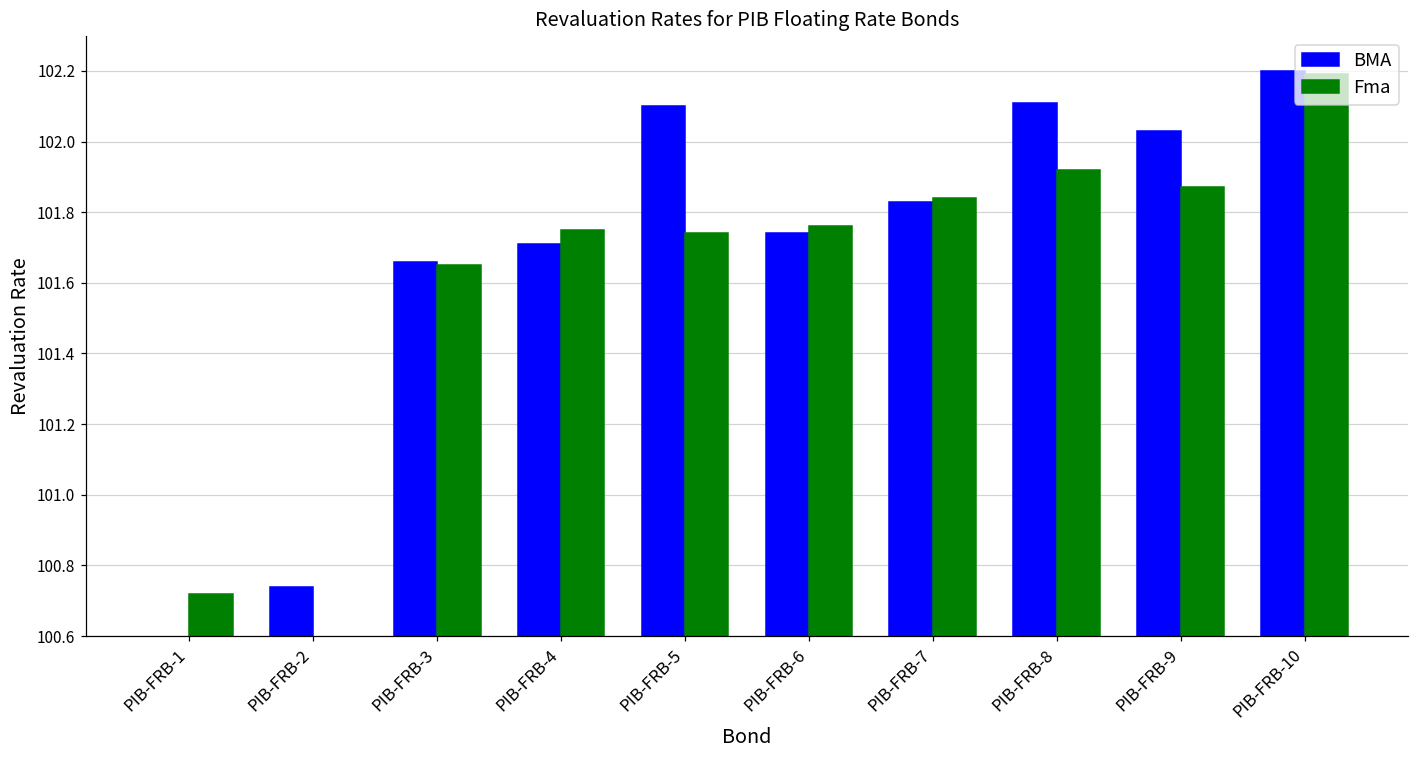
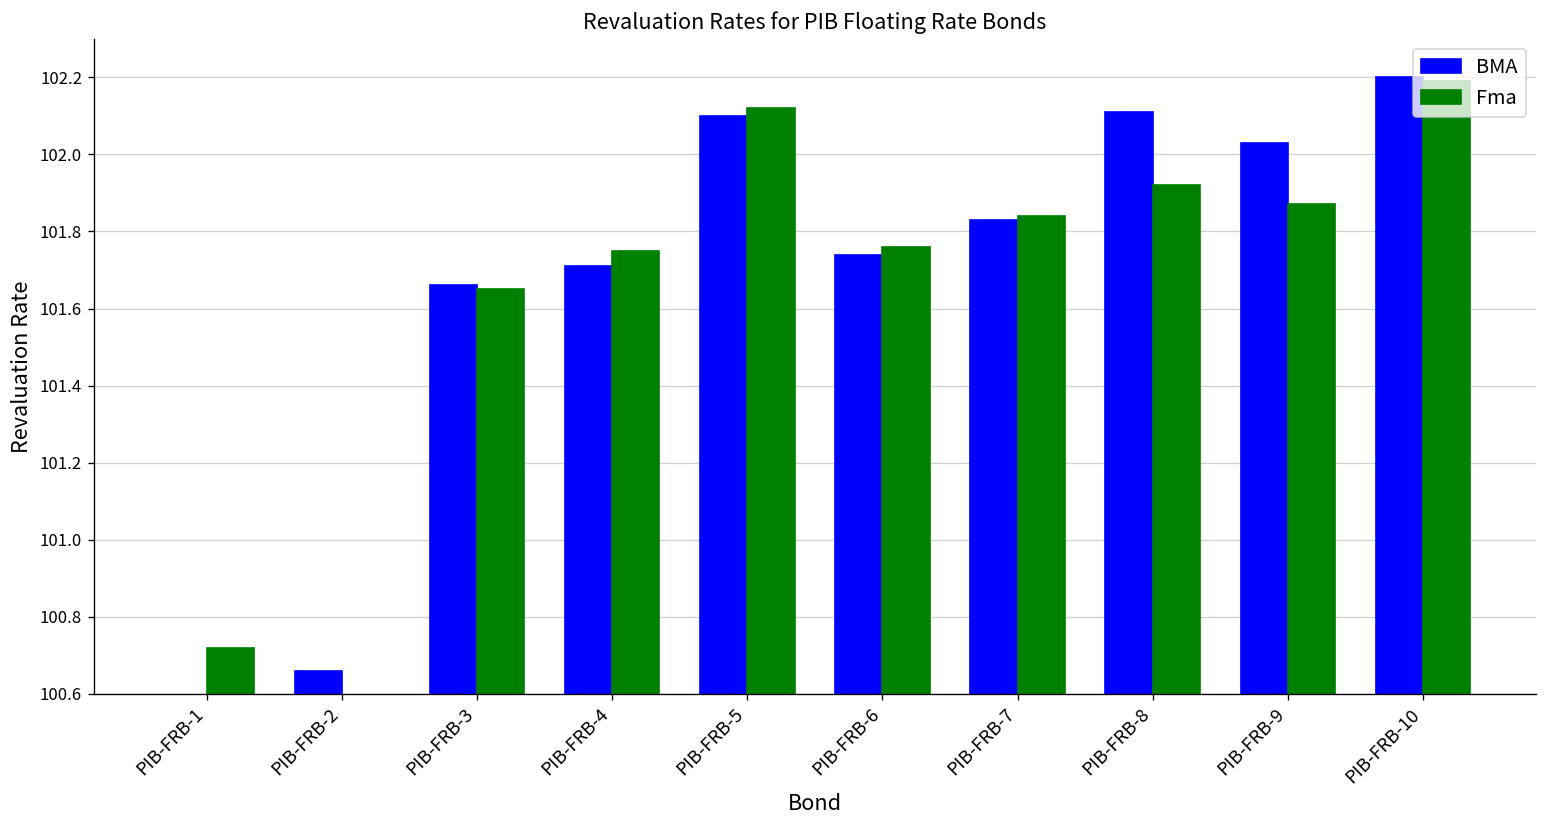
  {
    "BMA": {
-     "PIB-FRB-2": 100.74,
+     "PIB-FRB-2": 100.66,
      "PIB-FRB-3": 101.66,
      "PIB-FRB-4": 101.71,
      "PIB-FRB-5": 102.10,
      "PIB-FRB-6": 101.74,
      "PIB-FRB-7": 101.83,
      "PIB-FRB-8": 102.11,
      "PIB-FRB-9": 102.03,
      "PIB-FRB-10": 102.20
    },
    "Fma": {
      "PIB-FRB-1": 100.72,
      "PIB-FRB-3": 101.65,
      "PIB-FRB-4": 101.75,
-     "PIB-FRB-5": 101.74,
+     "PIB-FRB-5": 102.12,
      "PIB-FRB-6": 101.76,
      "PIB-FRB-7": 101.84,
      "PIB-FRB-8": 101.92,
      "PIB-FRB-9": 101.87
    }
  }
